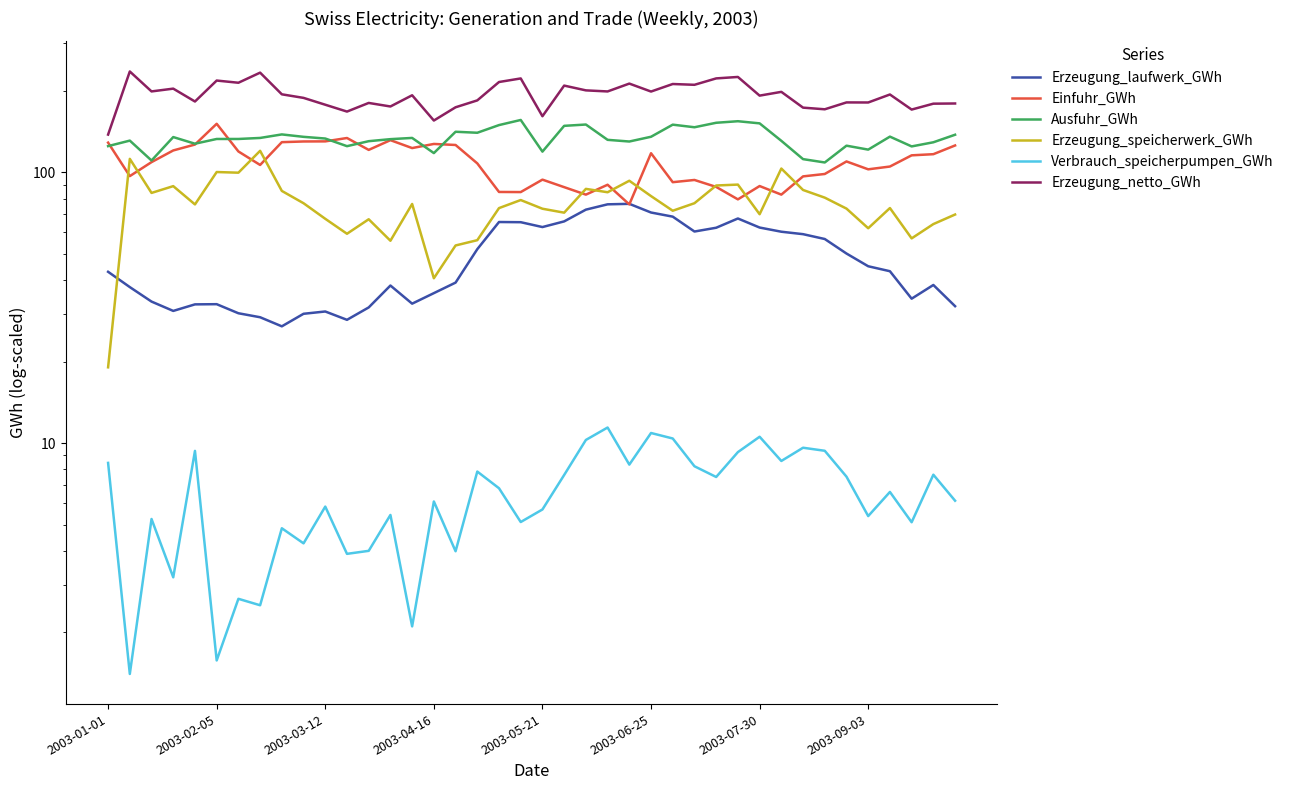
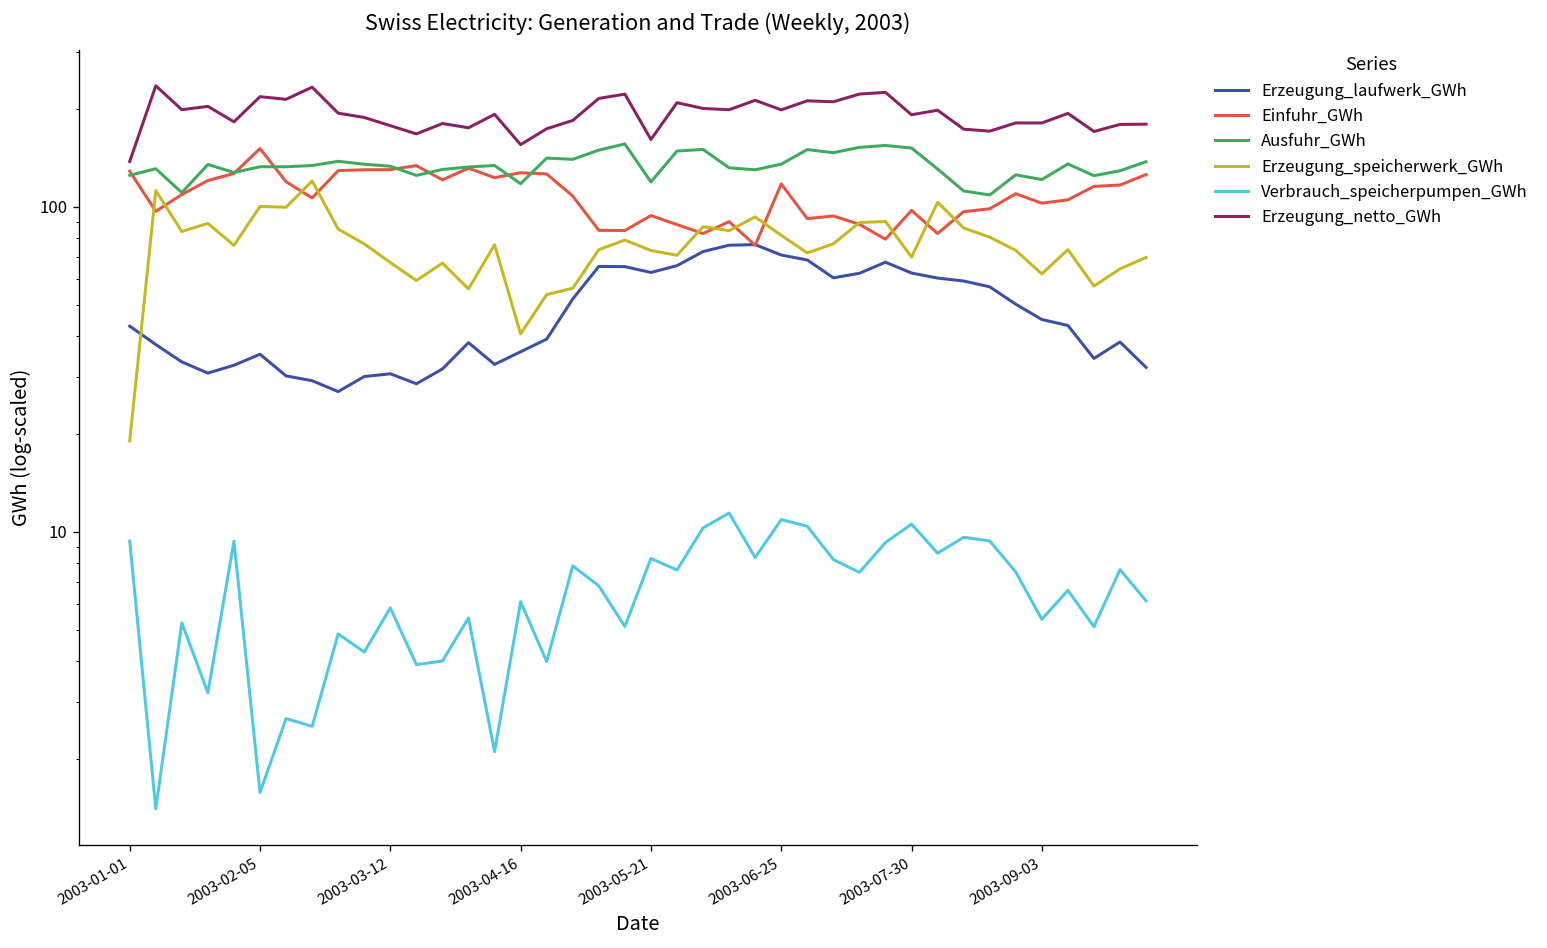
  {
    "Erzeugung_laufwerk_GWh": {
      "2003-01-01": 43,
-     "2003-02-05": 33,
+     "2003-02-05": 35,
      "2003-03-12": 31,
      "2003-04-16": 36,
      "2003-05-21": 63,
      "2003-06-25": 71,
      "2003-07-30": 63,
      "2003-09-03": 45
    },
    "Einfuhr_GWh": {
      "2003-01-01": 130,
      "2003-02-05": 150,
      "2003-03-12": 130,
      "2003-04-16": 130,
      "2003-05-21": 94,
      "2003-06-25": 120,
-     "2003-07-30": 89,
+     "2003-07-30": 98,
      "2003-09-03": 103
    },
    "Ausfuhr_GWh": {
      "2003-01-01": 130,
      "2003-02-05": 130,
      "2003-03-12": 130,
      "2003-04-16": 120,
      "2003-05-21": 120,
      "2003-06-25": 140,
      "2003-07-30": 150,
      "2003-09-03": 120
    },
    "Erzeugung_speicherwerk_GWh": {
      "2003-01-01": 19,
      "2003-02-05": 100,
      "2003-03-12": 67,
      "2003-04-16": 41,
      "2003-05-21": 73,
      "2003-06-25": 82,
      "2003-07-30": 70,
      "2003-09-03": 62
    },
    "Verbrauch_speicherpumpen_GWh": {
-     "2003-01-01": 8.5,
+     "2003-01-01": 9.4,
      "2003-02-05": 1.6,
      "2003-03-12": 5.8,
      "2003-04-16": 6.1,
-     "2003-05-21": 5.7,
+     "2003-05-21": 8.3,
      "2003-06-25": 10.9,
      "2003-07-30": 10.6,
      "2003-09-03": 5.4
    },
    "Erzeugung_netto_GWh": {
      "2003-01-01": 140,
      "2003-02-05": 220,
      "2003-03-12": 180,
      "2003-04-16": 160,
      "2003-05-21": 160,
      "2003-06-25": 200,
      "2003-07-30": 190,
      "2003-09-03": 180
    }
  }
